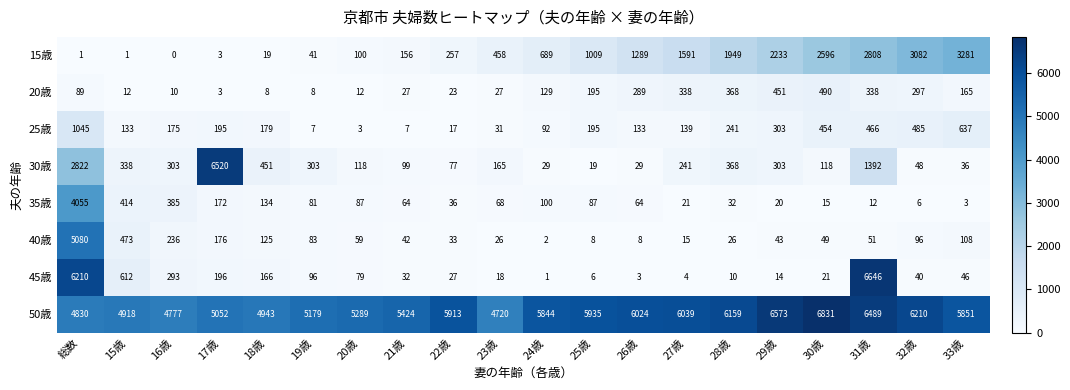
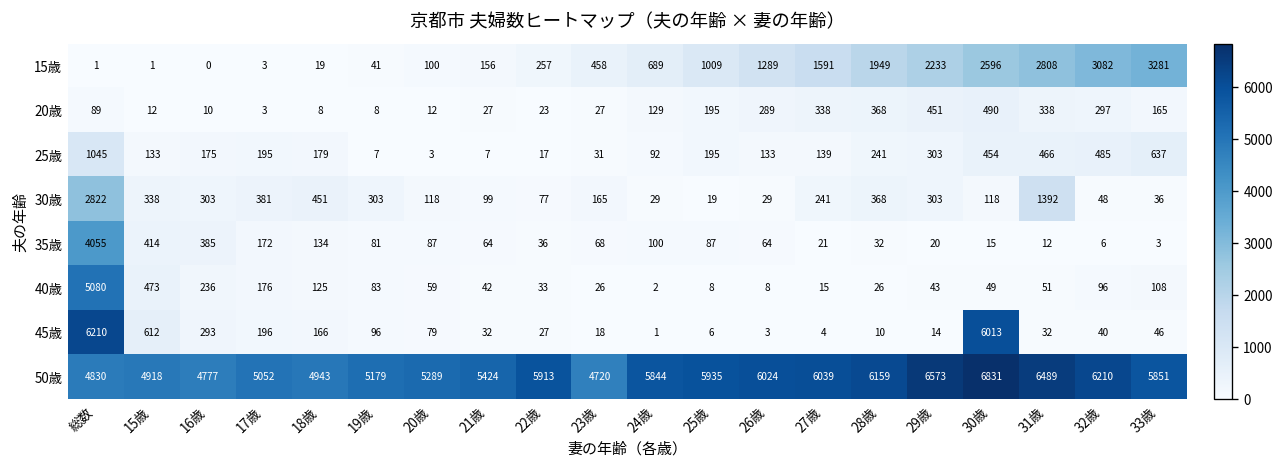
  {
    "15歳": {
      "総数": 1,
      "15歳": 1,
      "16歳": 0,
      "17歳": 3,
      "18歳": 19,
      "19歳": 41,
      "20歳": 100,
      "21歳": 156,
      "22歳": 257,
      "23歳": 458,
      "24歳": 689,
      "25歳": 1009,
      "26歳": 1289,
      "27歳": 1591,
      "28歳": 1949,
      "29歳": 2233,
      "30歳": 2596,
      "31歳": 2808,
      "32歳": 3082,
      "33歳": 3281
    },
    "20歳": {
      "総数": 89,
      "15歳": 12,
      "16歳": 10,
      "17歳": 3,
      "18歳": 8,
      "19歳": 8,
      "20歳": 12,
      "21歳": 27,
      "22歳": 23,
      "23歳": 27,
      "24歳": 129,
      "25歳": 195,
      "26歳": 289,
      "27歳": 338,
      "28歳": 368,
      "29歳": 451,
      "30歳": 490,
      "31歳": 338,
      "32歳": 297,
      "33歳": 165
    },
    "25歳": {
      "総数": 1045,
      "15歳": 133,
      "16歳": 175,
      "17歳": 195,
      "18歳": 179,
      "19歳": 7,
      "20歳": 3,
      "21歳": 7,
      "22歳": 17,
      "23歳": 31,
      "24歳": 92,
      "25歳": 195,
      "26歳": 133,
      "27歳": 139,
      "28歳": 241,
      "29歳": 303,
      "30歳": 454,
      "31歳": 466,
      "32歳": 485,
      "33歳": 637
    },
    "30歳": {
      "総数": 2822,
      "15歳": 338,
      "16歳": 303,
-     "17歳": 6520,
+     "17歳": 381,
      "18歳": 451,
      "19歳": 303,
      "20歳": 118,
      "21歳": 99,
      "22歳": 77,
      "23歳": 165,
      "24歳": 29,
      "25歳": 19,
      "26歳": 29,
      "27歳": 241,
      "28歳": 368,
      "29歳": 303,
      "30歳": 118,
      "31歳": 1392,
      "32歳": 48,
      "33歳": 36
    },
    "35歳": {
      "総数": 4055,
      "15歳": 414,
      "16歳": 385,
      "17歳": 172,
      "18歳": 134,
      "19歳": 81,
      "20歳": 87,
      "21歳": 64,
      "22歳": 36,
      "23歳": 68,
      "24歳": 100,
      "25歳": 87,
      "26歳": 64,
      "27歳": 21,
      "28歳": 32,
      "29歳": 20,
      "30歳": 15,
      "31歳": 12,
      "32歳": 6,
      "33歳": 3
    },
    "40歳": {
      "総数": 5080,
      "15歳": 473,
      "16歳": 236,
      "17歳": 176,
      "18歳": 125,
      "19歳": 83,
      "20歳": 59,
      "21歳": 42,
      "22歳": 33,
      "23歳": 26,
      "24歳": 2,
      "25歳": 8,
      "26歳": 8,
      "27歳": 15,
      "28歳": 26,
      "29歳": 43,
      "30歳": 49,
      "31歳": 51,
      "32歳": 96,
      "33歳": 108
    },
    "45歳": {
      "総数": 6210,
      "15歳": 612,
      "16歳": 293,
      "17歳": 196,
      "18歳": 166,
      "19歳": 96,
      "20歳": 79,
      "21歳": 32,
      "22歳": 27,
      "23歳": 18,
      "24歳": 1,
      "25歳": 6,
      "26歳": 3,
      "27歳": 4,
      "28歳": 10,
      "29歳": 14,
-     "30歳": 21,
-     "31歳": 6646,
+     "30歳": 6013,
+     "31歳": 32,
      "32歳": 40,
      "33歳": 46
    },
    "50歳": {
      "総数": 4830,
      "15歳": 4918,
      "16歳": 4777,
      "17歳": 5052,
      "18歳": 4943,
      "19歳": 5179,
      "20歳": 5289,
      "21歳": 5424,
      "22歳": 5913,
      "23歳": 4720,
      "24歳": 5844,
      "25歳": 5935,
      "26歳": 6024,
      "27歳": 6039,
      "28歳": 6159,
      "29歳": 6573,
      "30歳": 6831,
      "31歳": 6489,
      "32歳": 6210,
      "33歳": 5851
    }
  }
